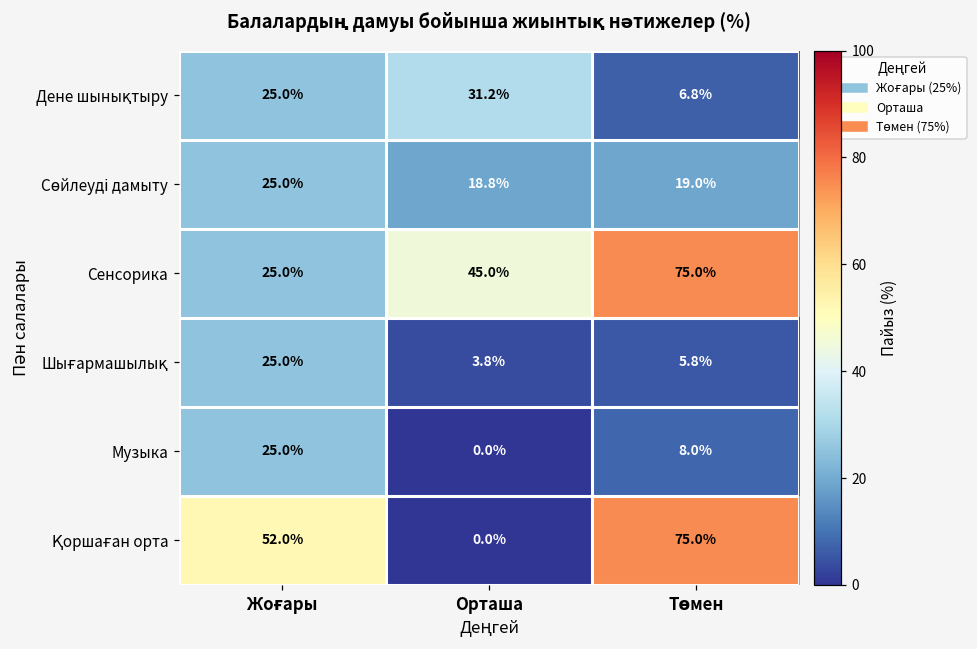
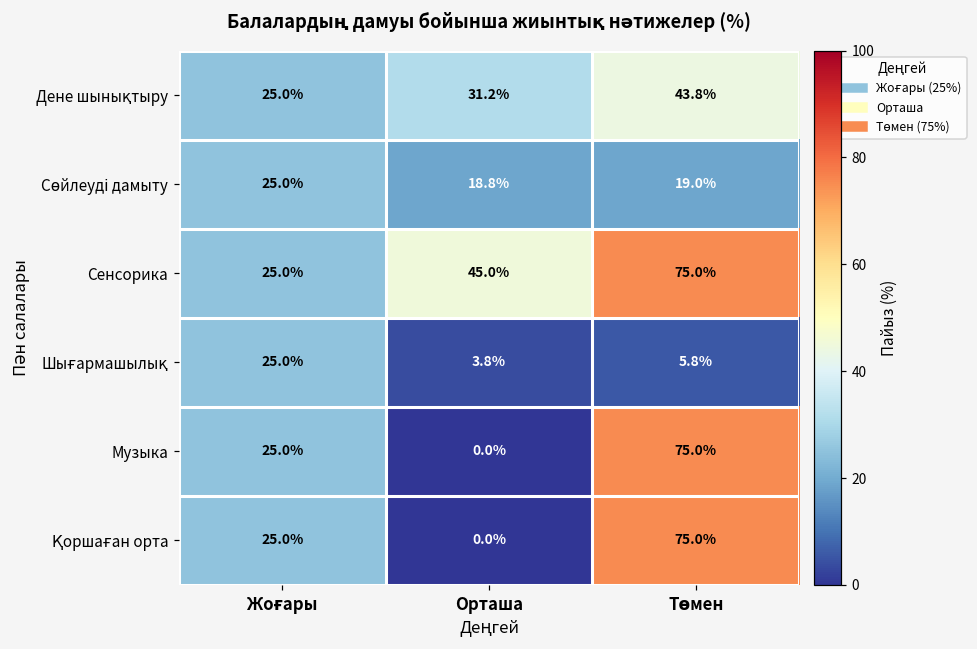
  {
    "Дене шынықтыру": {
      "Жоғары": "25.0%",
      "Орташа": "31.2%",
-     "Төмен": "6.8%"
+     "Төмен": "43.8%"
    },
    "Сөйлеуді дамыту": {
      "Жоғары": "25.0%",
      "Орташа": "18.8%",
      "Төмен": "19.0%"
    },
    "Сенсорика": {
      "Жоғары": "25.0%",
      "Орташа": "45.0%",
      "Төмен": "75.0%"
    },
    "Шығармашылық": {
      "Жоғары": "25.0%",
      "Орташа": "3.8%",
      "Төмен": "5.8%"
    },
    "Музыка": {
      "Жоғары": "25.0%",
      "Орташа": "0.0%",
-     "Төмен": "8.0%"
+     "Төмен": "75.0%"
    },
    "Қоршаған орта": {
-     "Жоғары": "52.0%",
+     "Жоғары": "25.0%",
      "Орташа": "0.0%",
      "Төмен": "75.0%"
    }
  }
